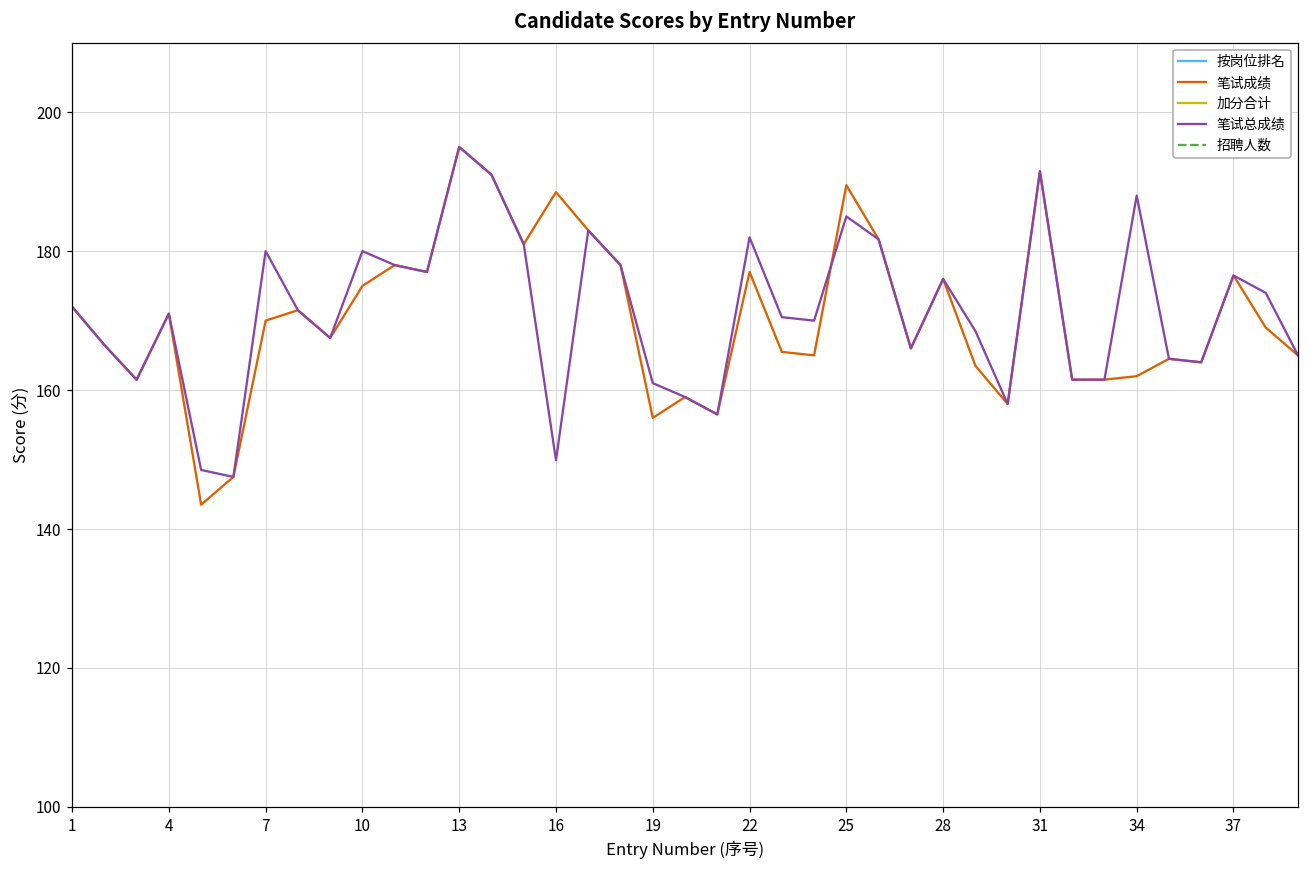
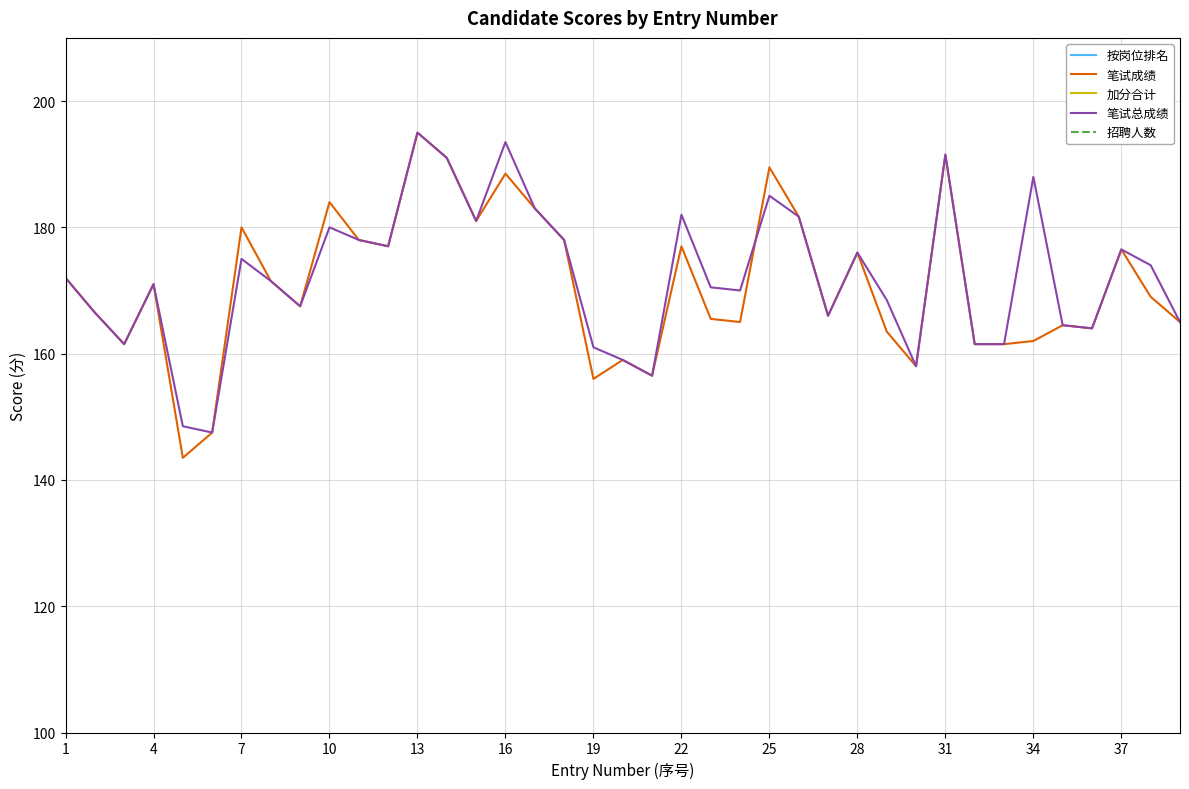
  {
    "笔试成绩": {
-     "7": 170,
-     "10": 175,
+     "7": 180,
+     "10": 184,
      "16": 189,
      "19": 156,
      "22": 177,
      "25": 190,
      "34": 162
    },
    "笔试总成绩": {
-     "7": 180,
+     "7": 175,
      "10": 180,
-     "16": 150,
+     "16": 194,
      "19": 161,
      "22": 182,
      "25": 185,
      "34": 188
    }
  }
